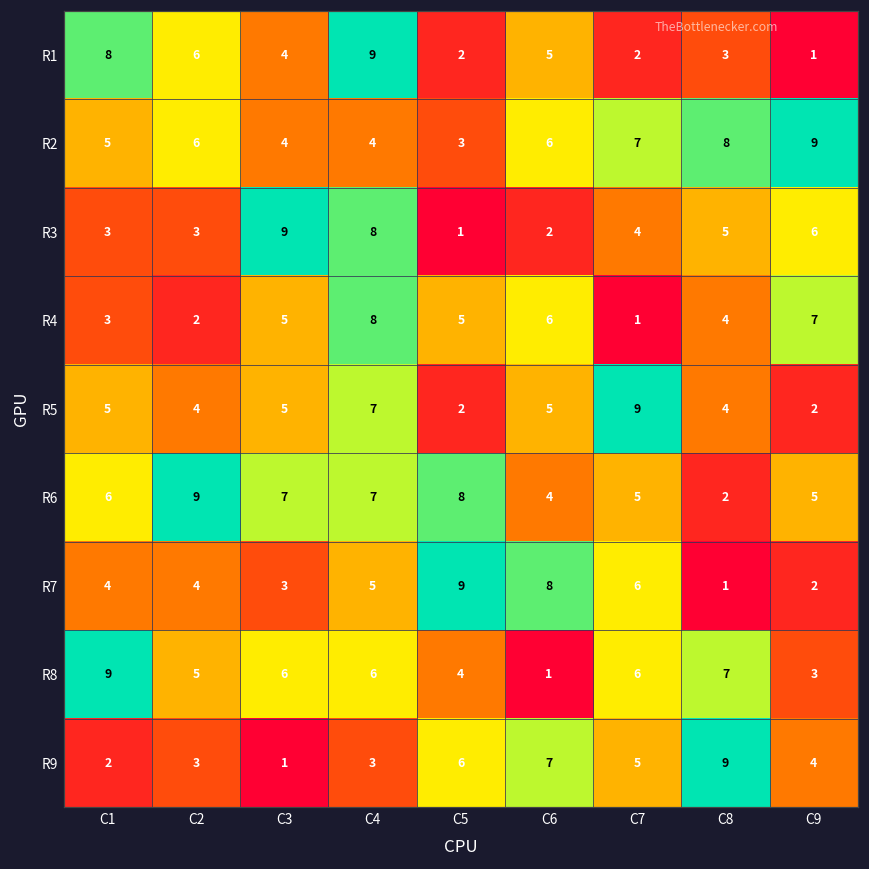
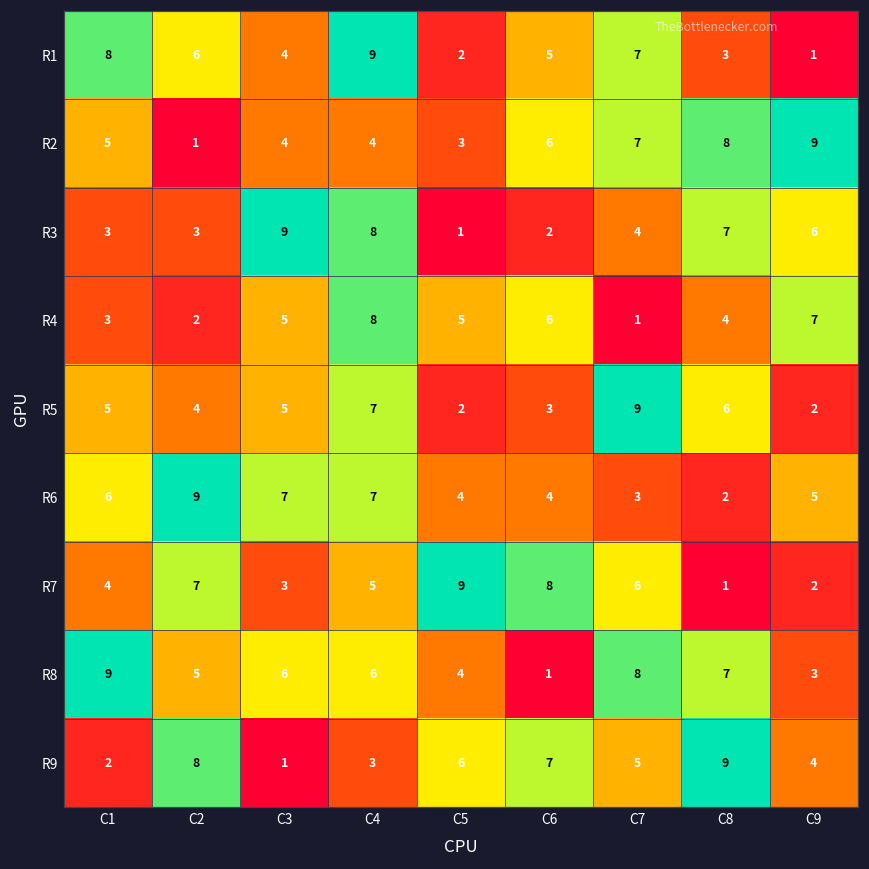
  {
    "R1": {
      "C1": 8,
      "C2": 6,
      "C3": 4,
      "C4": 9,
      "C5": 2,
      "C6": 5,
-     "C7": 2,
+     "C7": 7,
      "C8": 3,
      "C9": 1
    },
    "R2": {
      "C1": 5,
-     "C2": 6,
+     "C2": 1,
      "C3": 4,
      "C4": 4,
      "C5": 3,
      "C6": 6,
      "C7": 7,
      "C8": 8,
      "C9": 9
    },
    "R3": {
      "C1": 3,
      "C2": 3,
      "C3": 9,
      "C4": 8,
      "C5": 1,
      "C6": 2,
      "C7": 4,
-     "C8": 5,
+     "C8": 7,
      "C9": 6
    },
    "R4": {
      "C1": 3,
      "C2": 2,
      "C3": 5,
      "C4": 8,
      "C5": 5,
      "C6": 6,
      "C7": 1,
      "C8": 4,
      "C9": 7
    },
    "R5": {
      "C1": 5,
      "C2": 4,
      "C3": 5,
      "C4": 7,
      "C5": 2,
-     "C6": 5,
+     "C6": 3,
      "C7": 9,
-     "C8": 4,
+     "C8": 6,
      "C9": 2
    },
    "R6": {
      "C1": 6,
      "C2": 9,
      "C3": 7,
      "C4": 7,
-     "C5": 8,
+     "C5": 4,
      "C6": 4,
-     "C7": 5,
+     "C7": 3,
      "C8": 2,
      "C9": 5
    },
    "R7": {
      "C1": 4,
-     "C2": 4,
+     "C2": 7,
      "C3": 3,
      "C4": 5,
      "C5": 9,
      "C6": 8,
      "C7": 6,
      "C8": 1,
      "C9": 2
    },
    "R8": {
      "C1": 9,
      "C2": 5,
      "C3": 6,
      "C4": 6,
      "C5": 4,
      "C6": 1,
-     "C7": 6,
+     "C7": 8,
      "C8": 7,
      "C9": 3
    },
    "R9": {
      "C1": 2,
-     "C2": 3,
+     "C2": 8,
      "C3": 1,
      "C4": 3,
      "C5": 6,
      "C6": 7,
      "C7": 5,
      "C8": 9,
      "C9": 4
    }
  }
